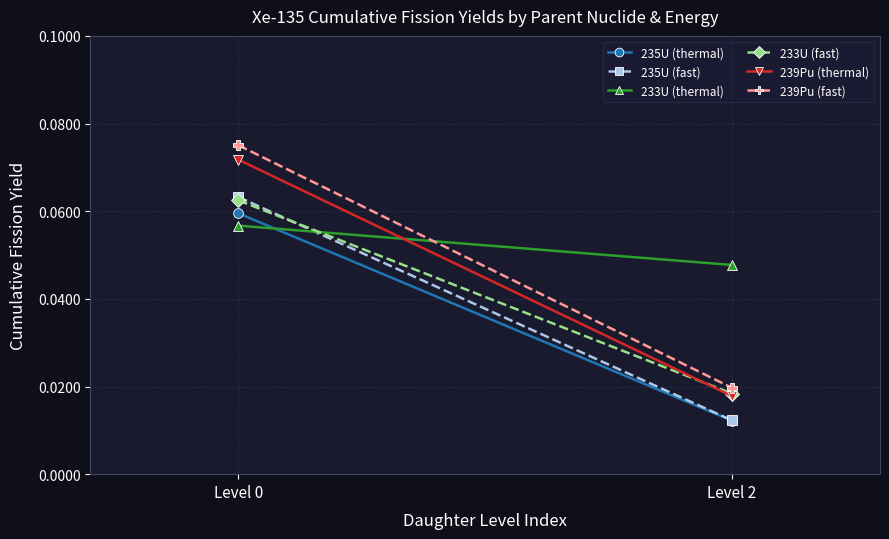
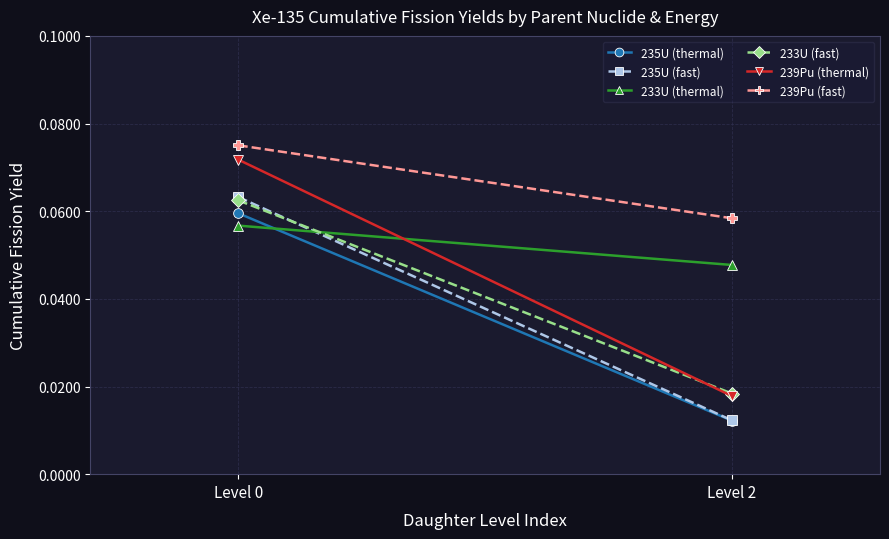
  {
    "235U (thermal)": {
      "Level 0": 0.060
    },
    "235U (fast)": {
      "Level 0": 0.063
    },
    "233U (thermal)": {
      "Level 0": 0.057,
      "Level 2": 0.048
    },
    "233U (fast)": {
      "Level 0": 0.062
    },
    "239Pu (thermal)": {
      "Level 0": 0.072
    },
    "239Pu (fast)": {
      "Level 0": 0.075,
-     "Level 2": 0.020
+     "Level 2": 0.058
    }
  }
